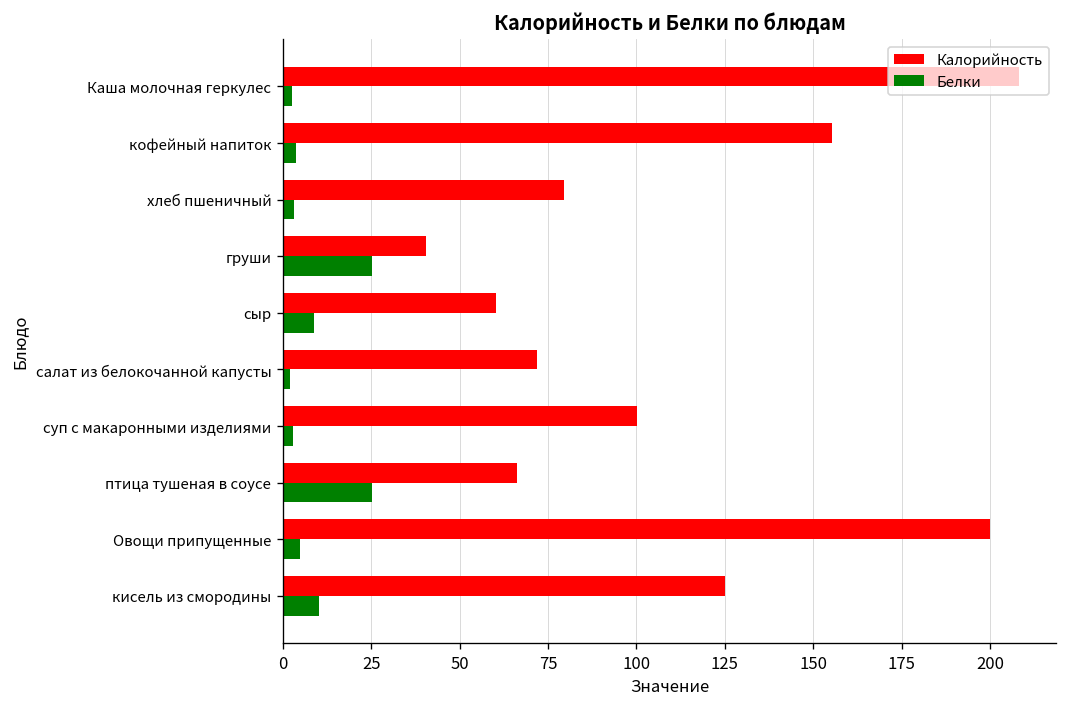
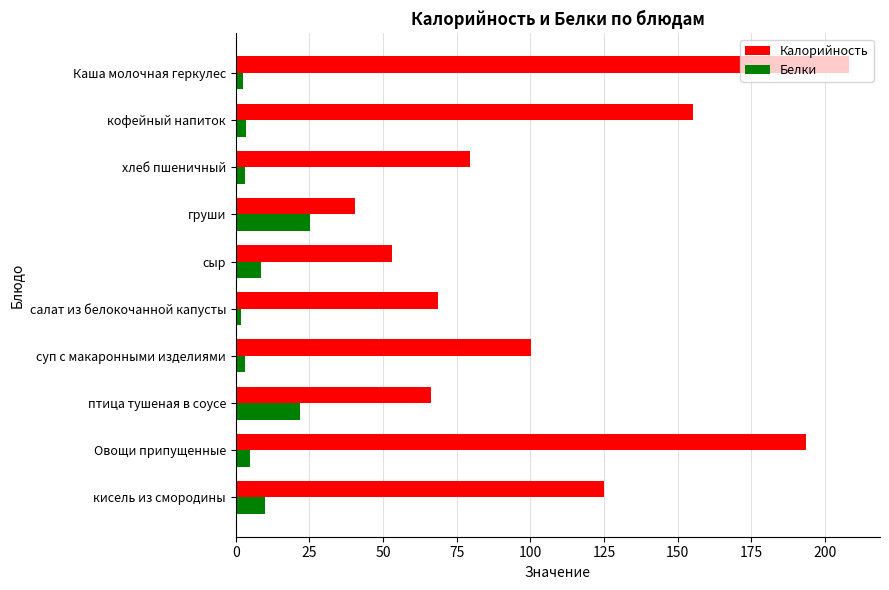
  {
    "Калорийность": {
      "кофейный напиток": 155,
      "хлеб пшеничный": 79,
      "груши": 41,
-     "сыр": 60,
-     "салат из белокочанной капусты": 72,
+     "сыр": 53,
+     "салат из белокочанной капусты": 69,
      "суп с макаронными изделиями": 100,
      "птица тушеная в соусе": 66,
-     "Овощи припущенные": 200,
+     "Овощи припущенные": 193,
      "кисель из смородины": 125
    },
    "Белки": {
      "Каша молочная геркулес": 3,
      "кофейный напиток": 4,
      "хлеб пшеничный": 3,
      "груши": 25,
      "сыр": 9,
      "салат из белокочанной капусты": 2,
      "суп с макаронными изделиями": 3,
-     "птица тушеная в соусе": 25,
+     "птица тушеная в соусе": 22,
      "Овощи припущенные": 5,
      "кисель из смородины": 10
    }
  }
